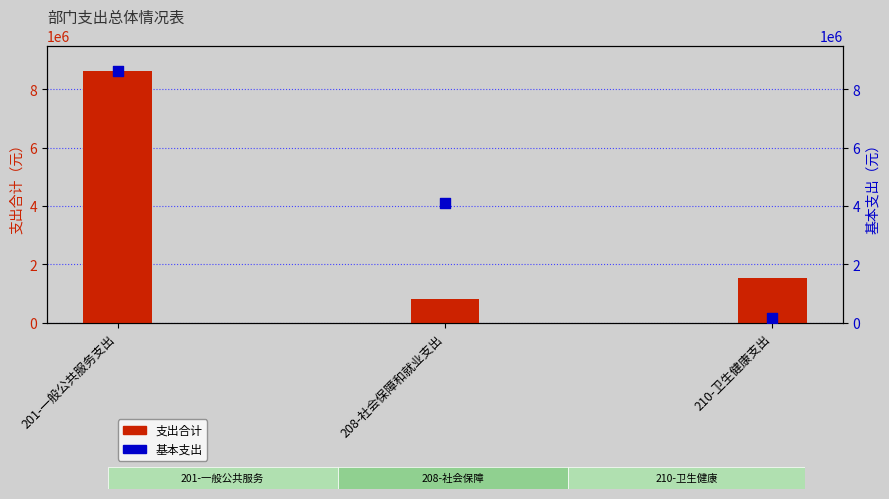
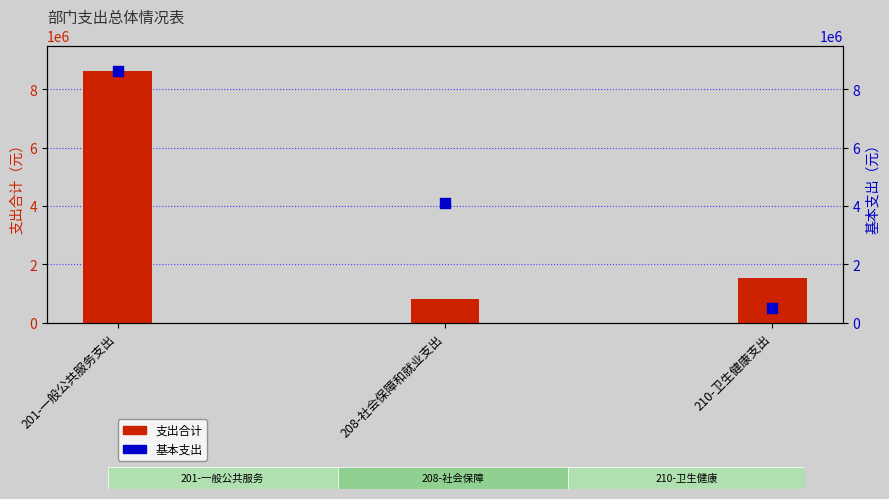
  {
    "支出合计": {
      "201-一般公共服务支出": 8600000,
      "208-社会保障和就业支出": 800000,
      "210-卫生健康支出": 1500000
    },
    "基本支出": {
-     "210-卫生健康支出": 200000
+     "210-卫生健康支出": 500000
    }
  }
